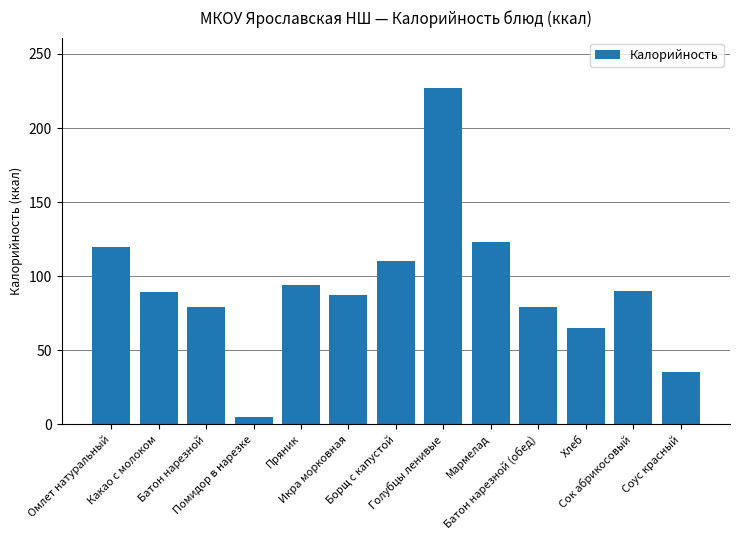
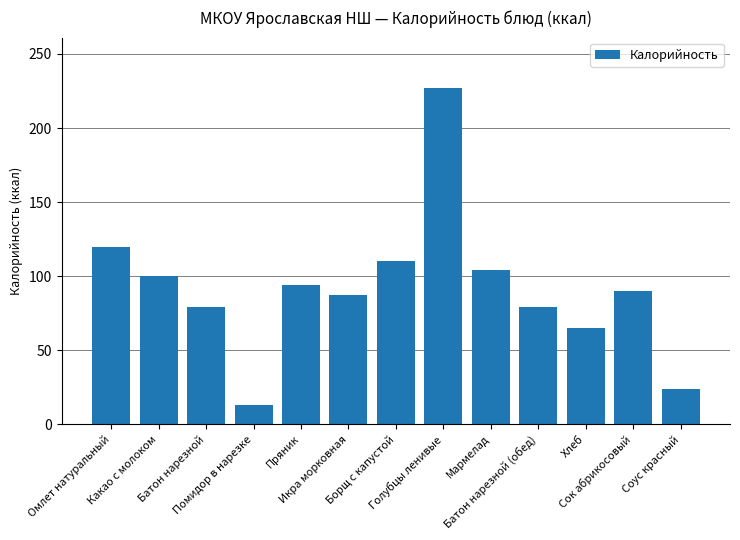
  {
    "Омлет натуральный": 120,
-   "Какао с молоком": 89,
+   "Какао с молоком": 100,
    "Батон нарезной": 79,
-   "Помидор в нарезке": 5,
+   "Помидор в нарезке": 13,
    "Пряник": 94,
    "Икра морковная": 87,
    "Борщ с капустой": 110,
    "Голубцы ленивые": 227,
-   "Мармелад": 123,
+   "Мармелад": 104,
    "Батон нарезной (обед)": 79,
    "Хлеб": 65,
    "Сок абрикосовый": 90,
-   "Соус красный": 35
+   "Соус красный": 24
  }
